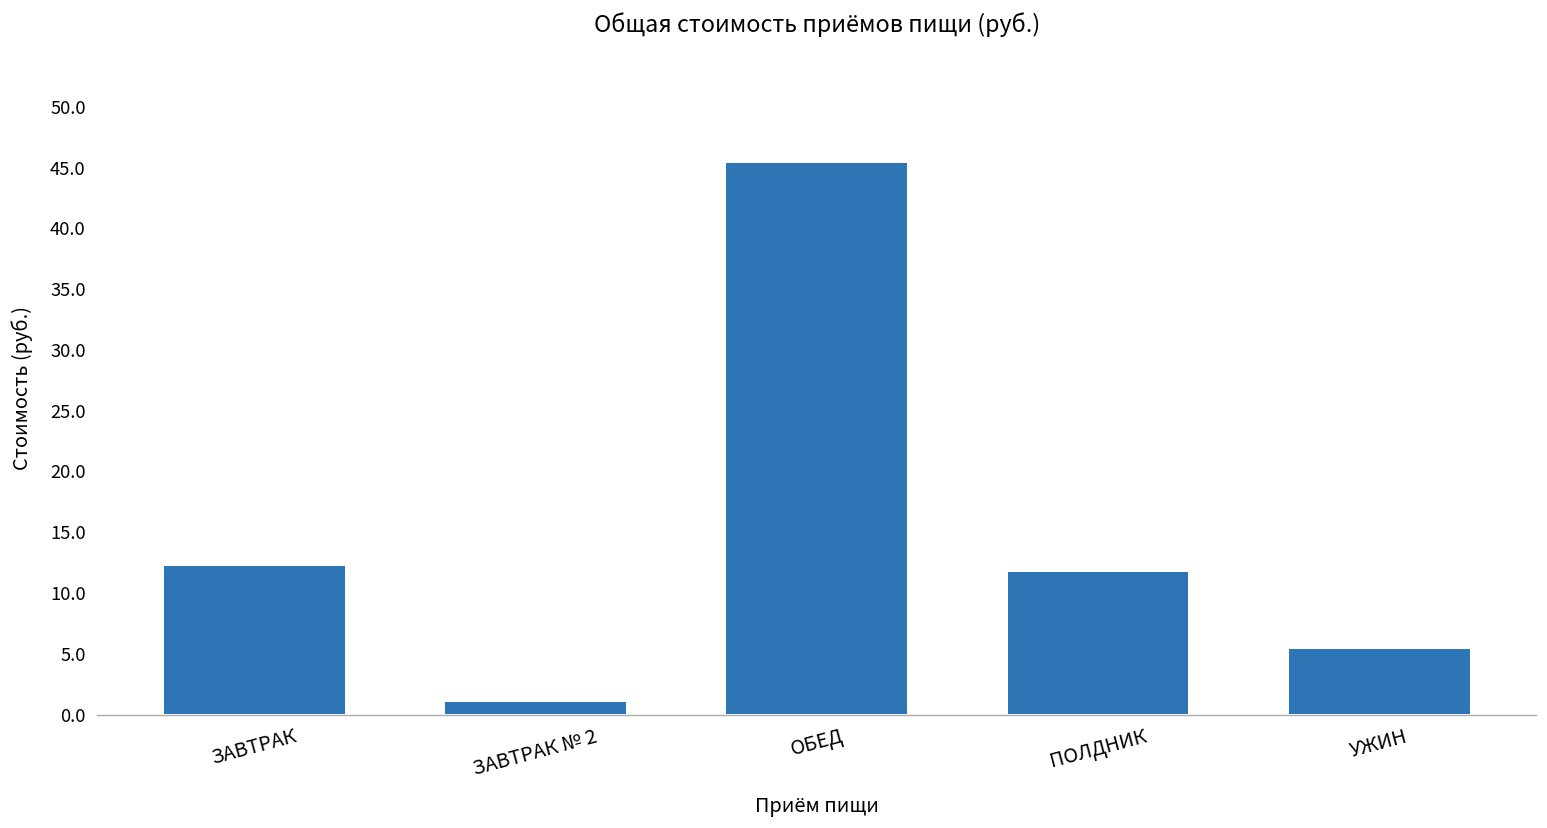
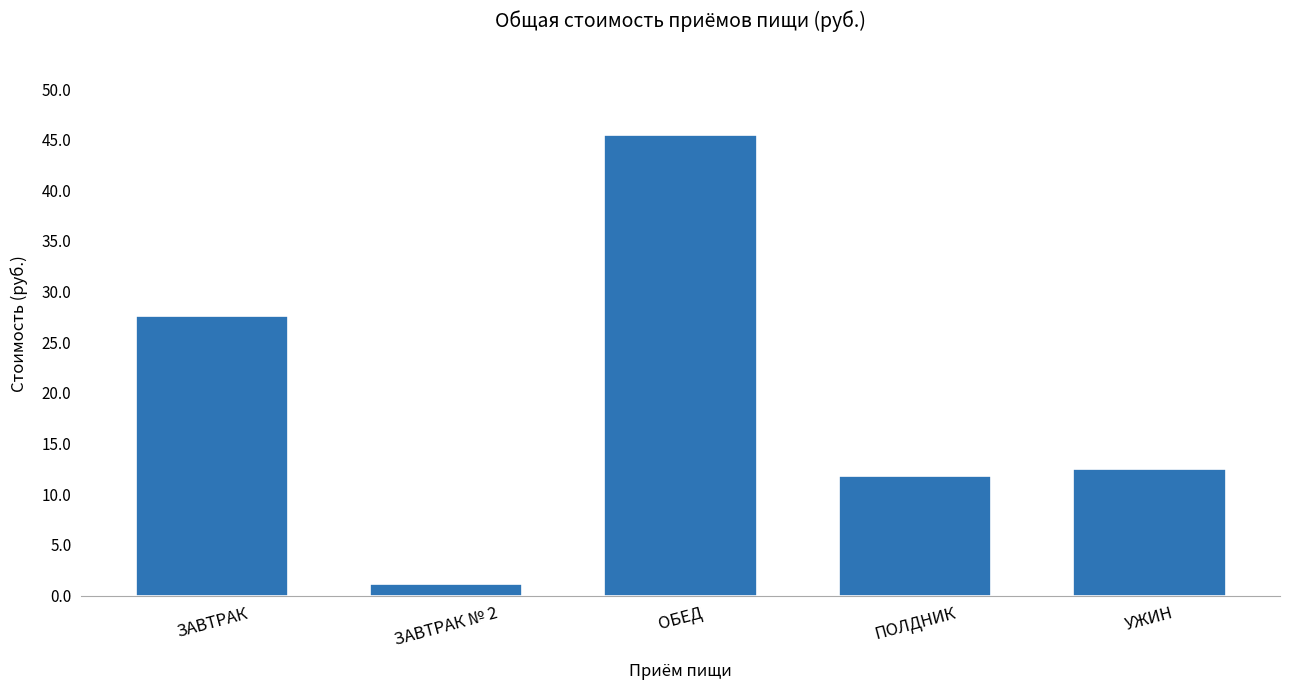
  {
-   "ЗАВТРАК": 12.3,
+   "ЗАВТРАК": 27.6,
    "ЗАВТРАК № 2": 1.1,
    "ОБЕД": 45.5,
    "ПОЛДНИК": 11.8,
-   "УЖИН": 5.4
+   "УЖИН": 12.5
  }
